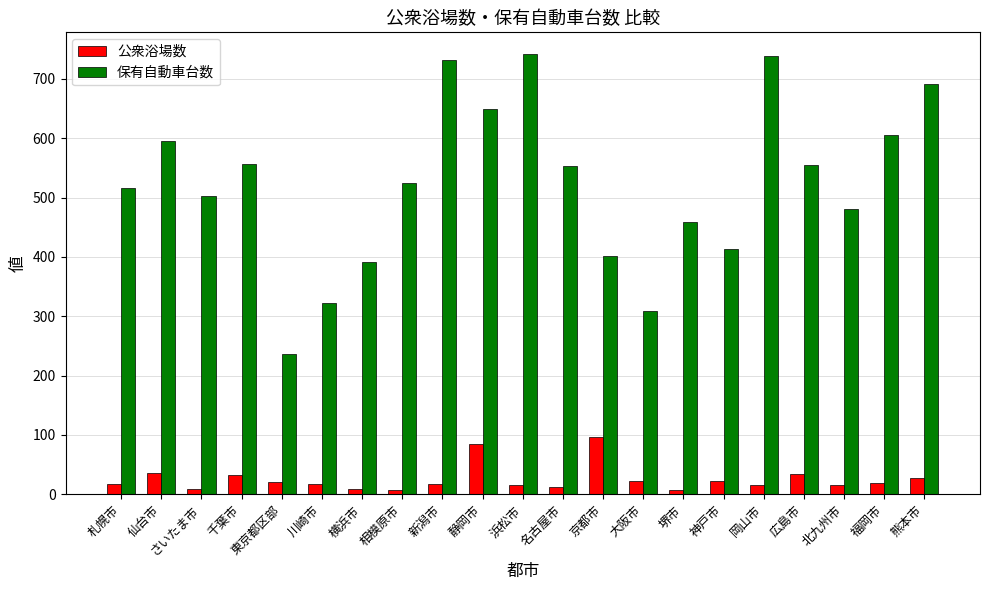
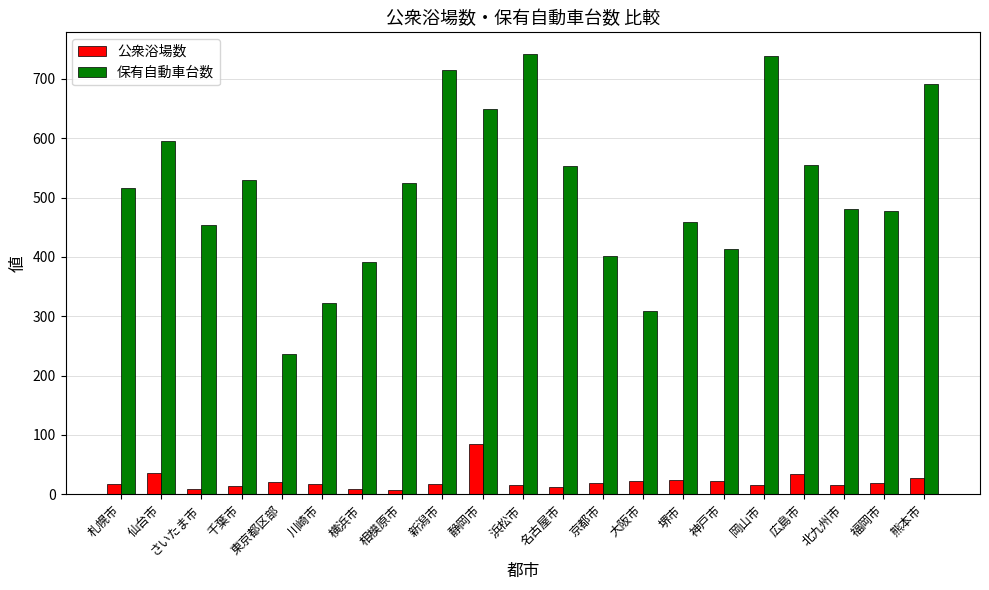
  {
    "公衆浴場数": {
      "札幌市": 20,
      "仙台市": 40,
      "さいたま市": 10,
-     "千葉市": 30,
+     "千葉市": 10,
      "東京都区部": 20,
      "川崎市": 20,
      "横浜市": 10,
      "相模原市": 10,
      "新潟市": 20,
      "静岡市": 90,
      "浜松市": 20,
      "名古屋市": 10,
-     "京都市": 100,
+     "京都市": 20,
      "大阪市": 20,
-     "堺市": 10,
+     "堺市": 20,
      "神戸市": 20,
      "岡山市": 20,
      "広島市": 30,
      "北九州市": 20,
      "福岡市": 20,
      "熊本市": 30
    },
    "保有自動車台数": {
      "札幌市": 520,
      "仙台市": 590,
-     "さいたま市": 500,
-     "千葉市": 560,
+     "さいたま市": 450,
+     "千葉市": 530,
      "東京都区部": 240,
      "川崎市": 320,
      "横浜市": 390,
      "相模原市": 520,
-     "新潟市": 730,
+     "新潟市": 710,
      "静岡市": 650,
      "浜松市": 740,
      "名古屋市": 550,
      "京都市": 400,
      "大阪市": 310,
      "堺市": 460,
      "神戸市": 410,
      "岡山市": 740,
      "広島市": 550,
      "北九州市": 480,
-     "福岡市": 610,
+     "福岡市": 480,
      "熊本市": 690
    }
  }
